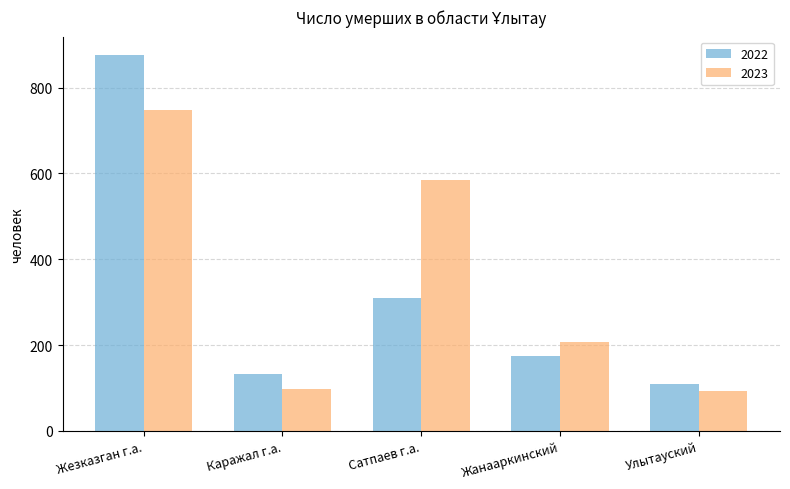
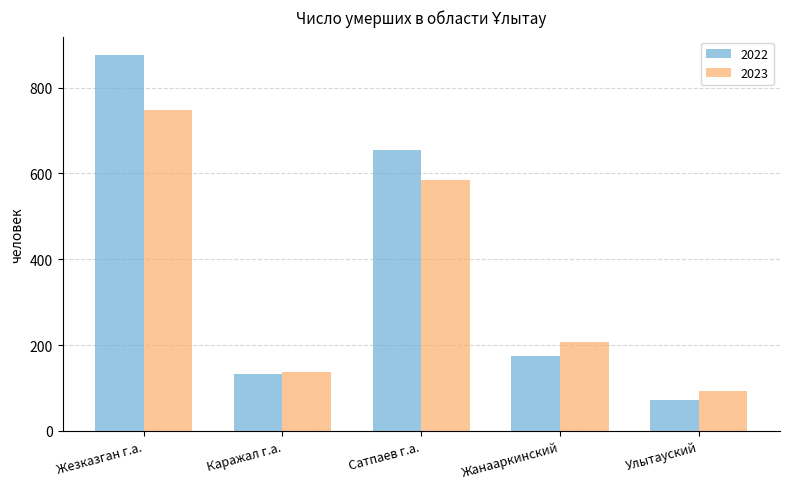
  {
    "2022": {
      "Жезказган г.а.": 880,
      "Каражал г.а.": 130,
-     "Сатпаев г.а.": 310,
+     "Сатпаев г.а.": 650,
      "Жанааркинский": 180,
-     "Улытауский": 110
+     "Улытауский": 70
    },
    "2023": {
      "Жезказган г.а.": 750,
-     "Каражал г.а.": 100,
+     "Каражал г.а.": 140,
      "Сатпаев г.а.": 590,
      "Жанааркинский": 210,
      "Улытауский": 90
    }
  }
